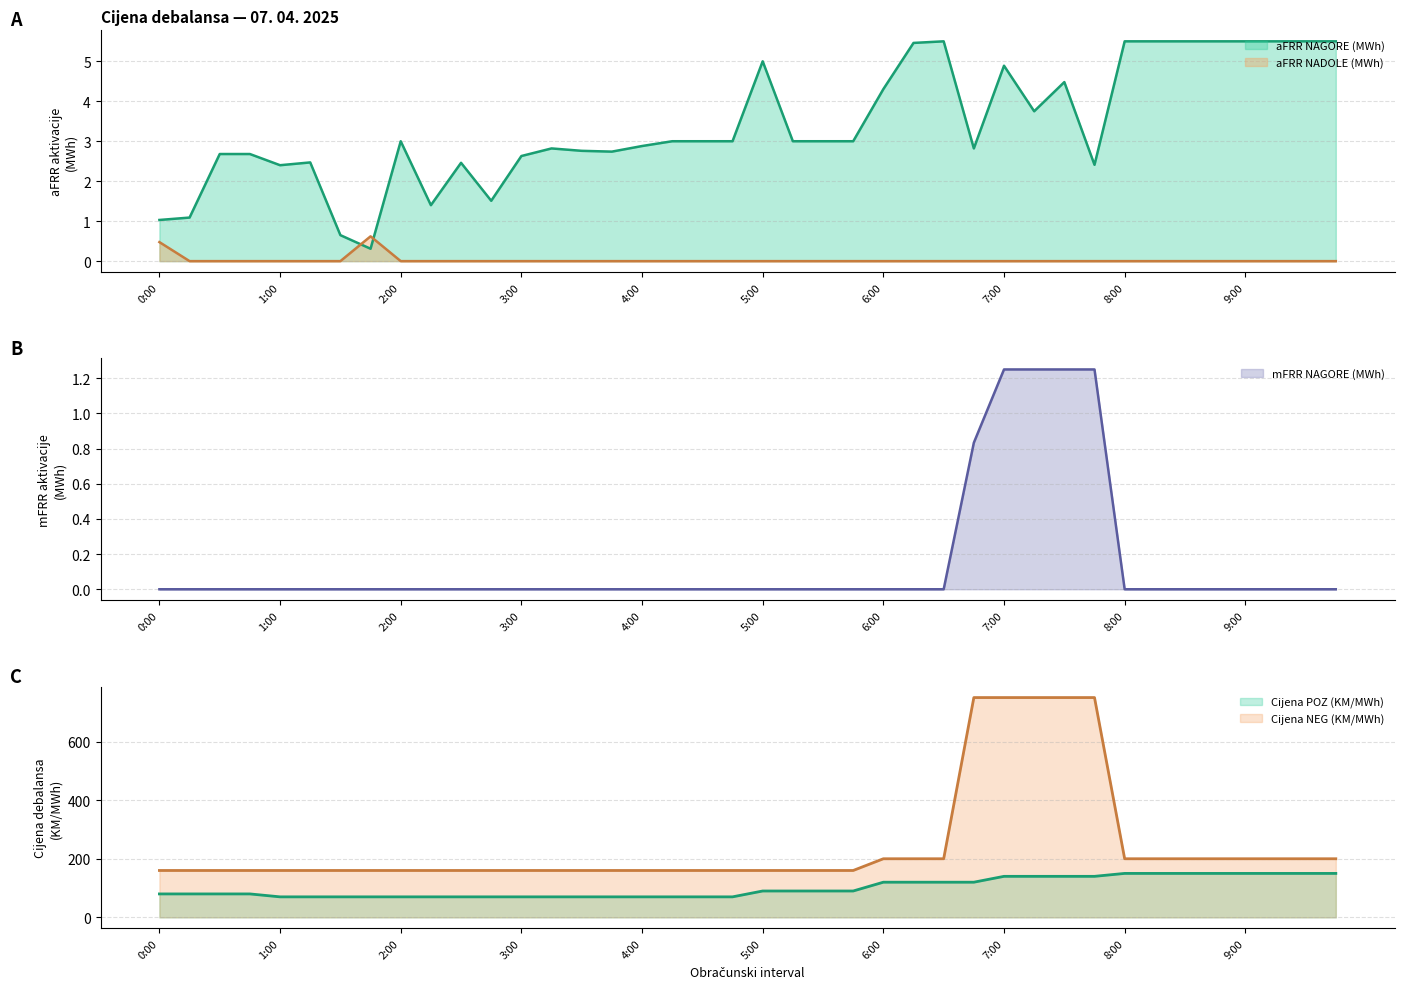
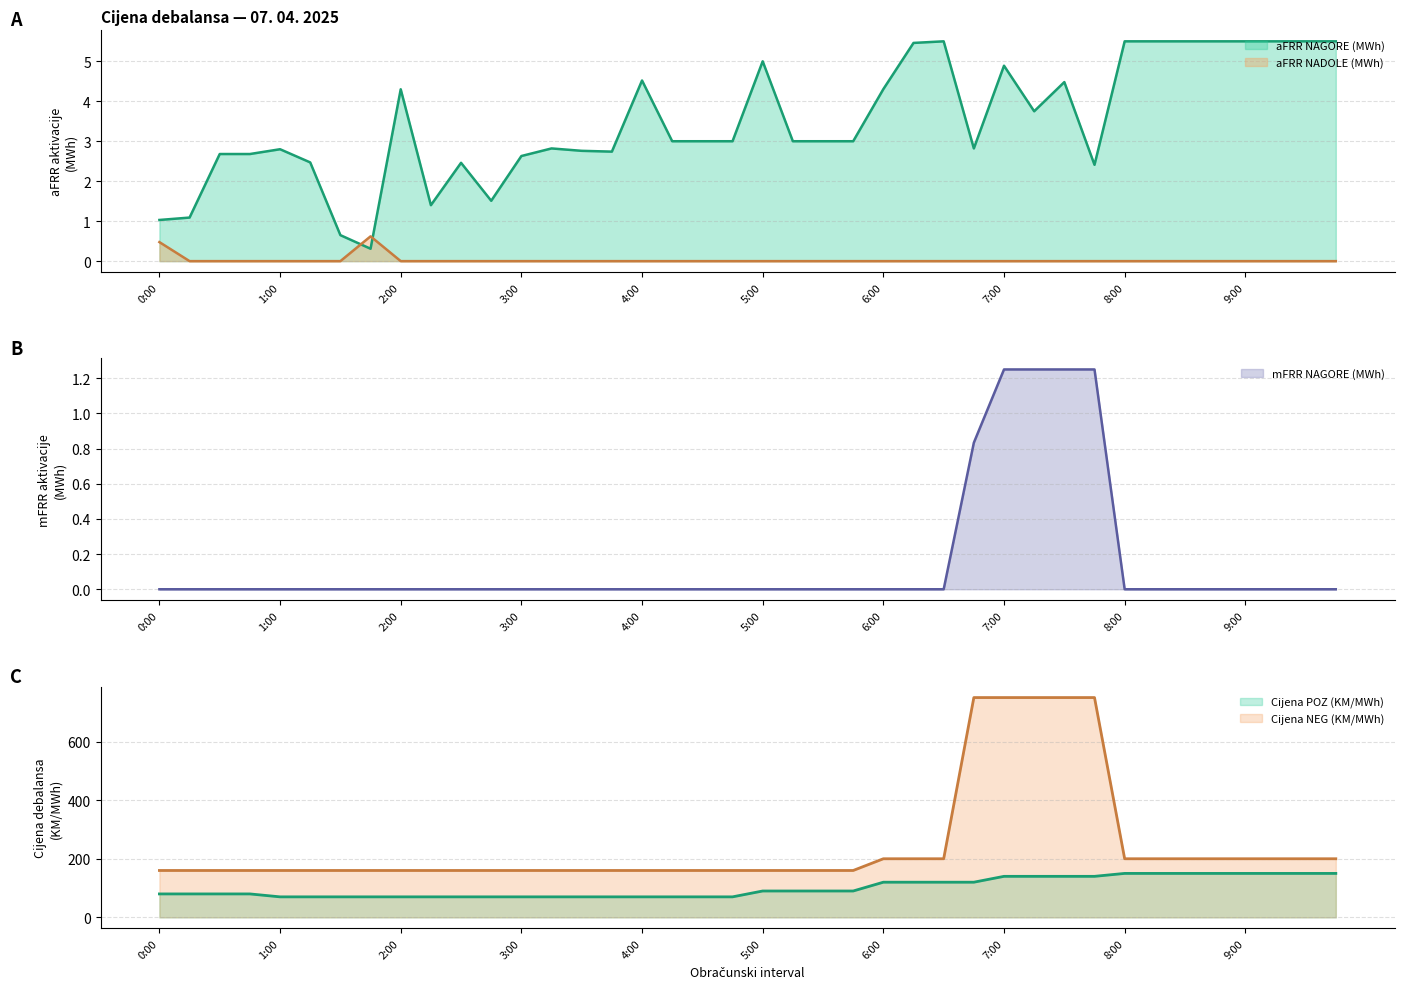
  {
    "Cijena debalansa — 07. 04. 2025": {
      "aFRR NAGORE (MWh)": {
        "0:00": 1.0,
-       "1:00": 2.4,
-       "2:00": 3.0,
+       "1:00": 2.8,
+       "2:00": 4.3,
        "3:00": 2.6,
-       "4:00": 2.9,
+       "4:00": 4.5,
        "5:00": 5.0,
        "6:00": 4.3,
        "7:00": 4.9,
        "8:00": 5.5,
        "9:00": 5.5
      },
      "aFRR NADOLE (MWh)": {
        "0:00": 0.5,
        "1:00": 0.0,
        "2:00": 0.0,
        "3:00": 0.0,
        "4:00": 0.0,
        "5:00": 0.0,
        "6:00": 0.0,
        "7:00": 0.0,
        "8:00": 0.0,
        "9:00": 0.0
      }
    }
  }
